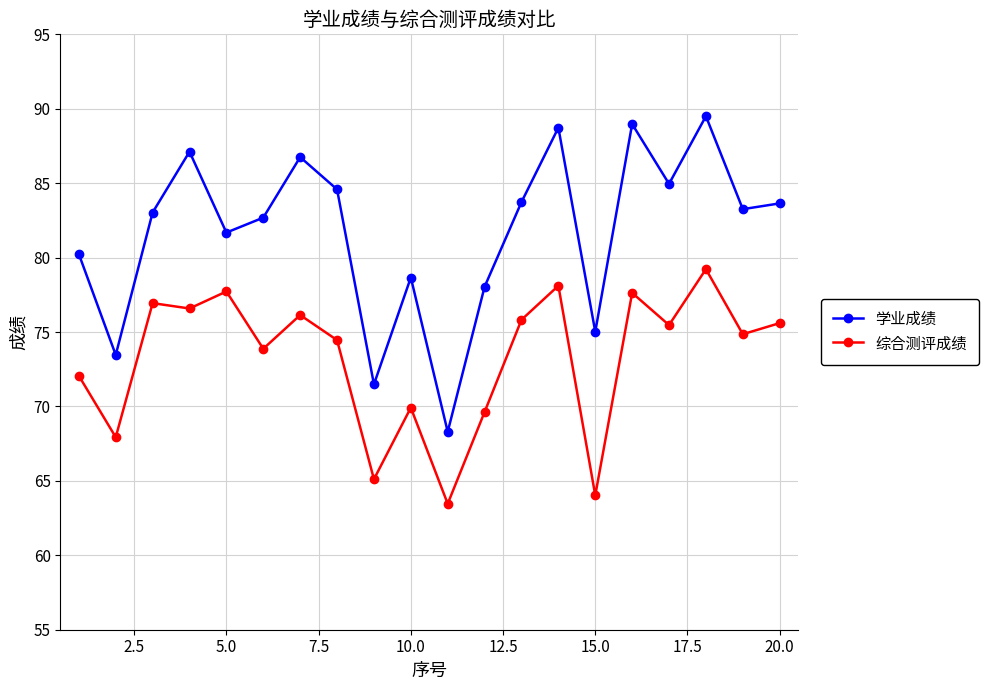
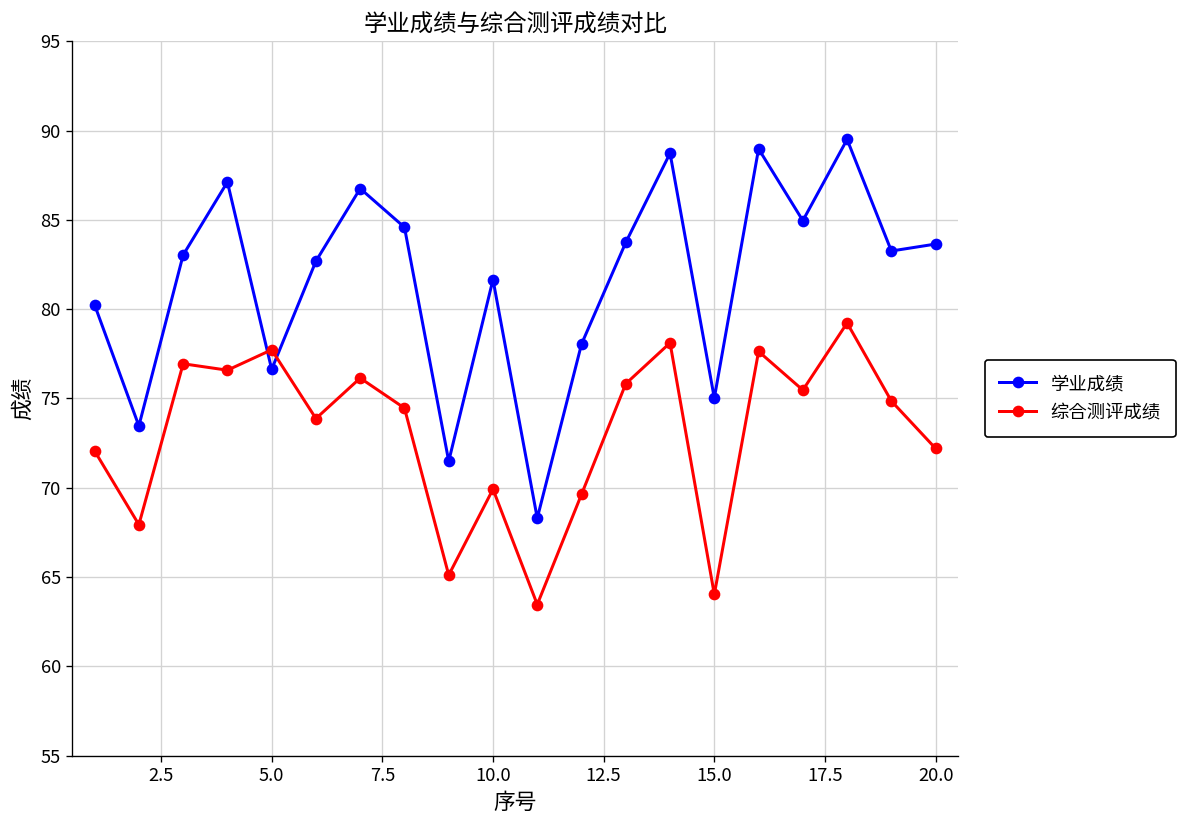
  {
    "学业成绩": {
-     "5.0": 81.7,
-     "10.0": 78.7,
+     "5.0": 76.6,
+     "10.0": 81.7,
      "15.0": 75.0,
      "20.0": 83.6
    },
    "综合测评成绩": {
      "5.0": 77.7,
      "10.0": 69.9,
      "15.0": 64.0,
-     "20.0": 75.6
+     "20.0": 72.2
    }
  }
